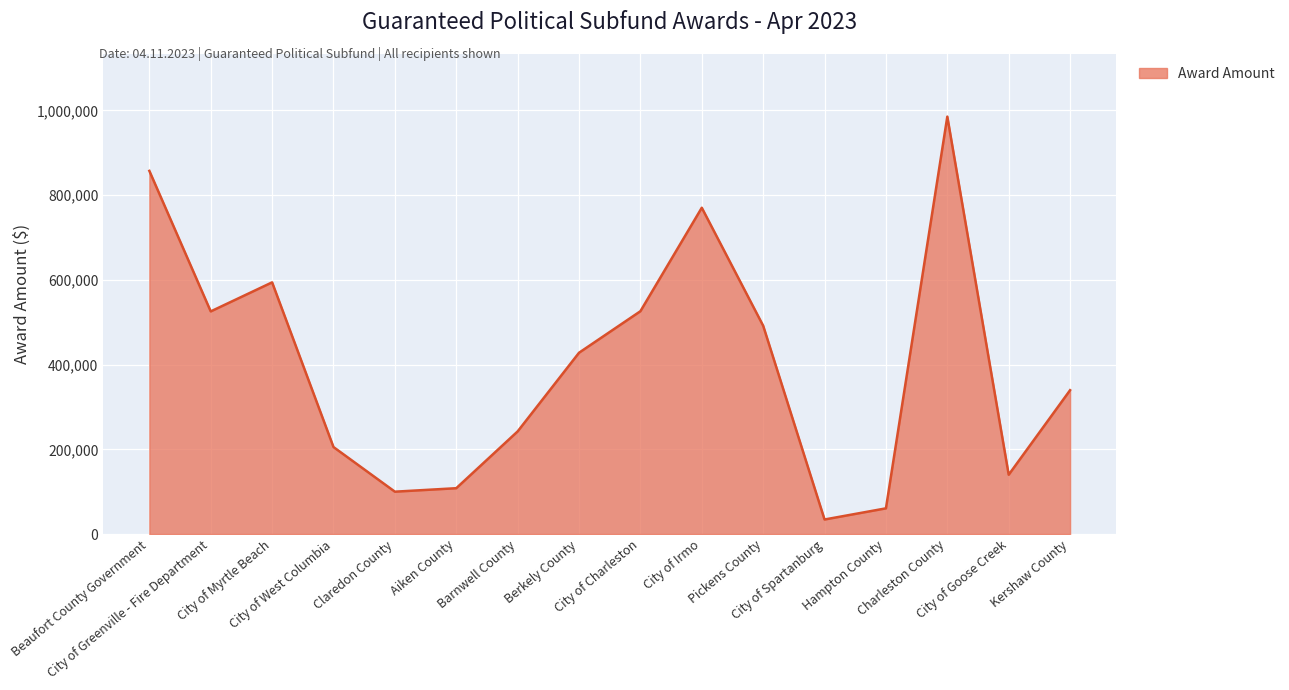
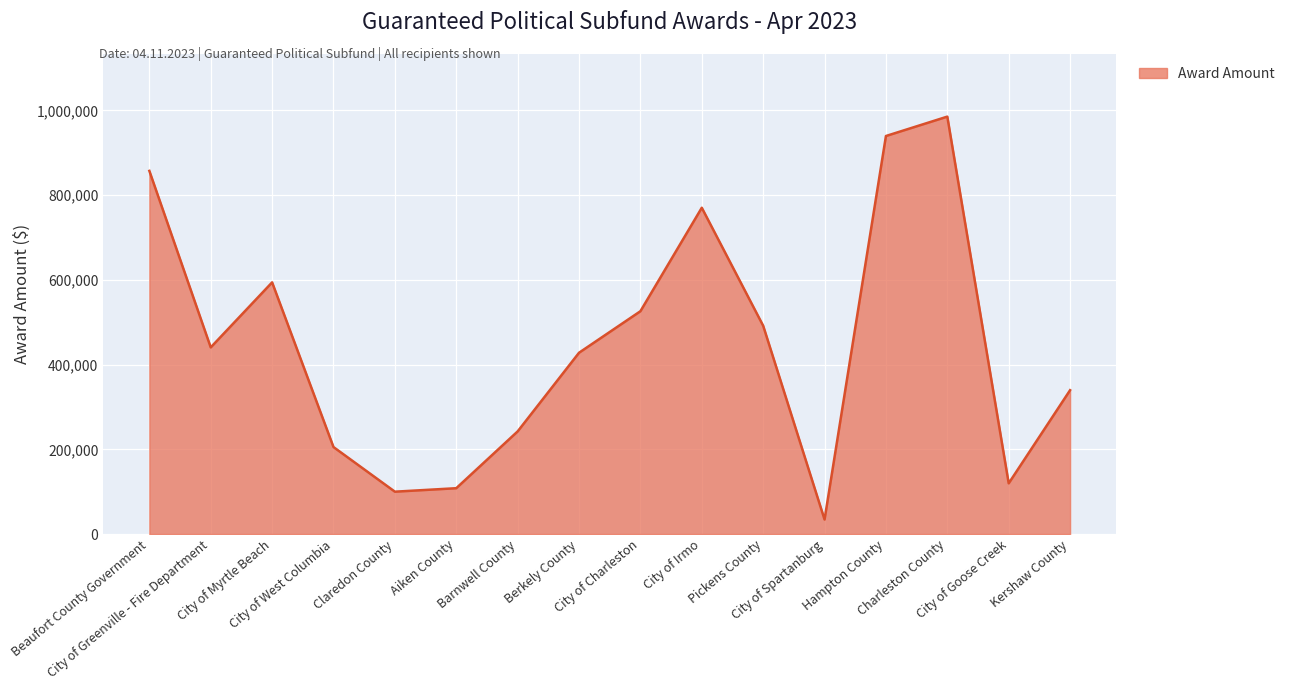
  {
    "Beaufort County Government": "860,000",
-   "City of Greenville - Fire Department": "530,000",
+   "City of Greenville - Fire Department": "440,000",
    "City of Myrtle Beach": "590,000",
    "City of West Columbia": "210,000",
    "Claredon County": "100,000",
    "Aiken County": "110,000",
    "Barnwell County": "240,000",
    "Berkely County": "430,000",
    "City of Charleston": "530,000",
    "City of Irmo": "770,000",
    "Pickens County": "490,000",
    "City of Spartanburg": "30,000",
-   "Hampton County": "60,000",
+   "Hampton County": "940,000",
    "Charleston County": "990,000",
-   "City of Goose Creek": "140,000",
+   "City of Goose Creek": "120,000",
    "Kershaw County": "340,000"
  }
